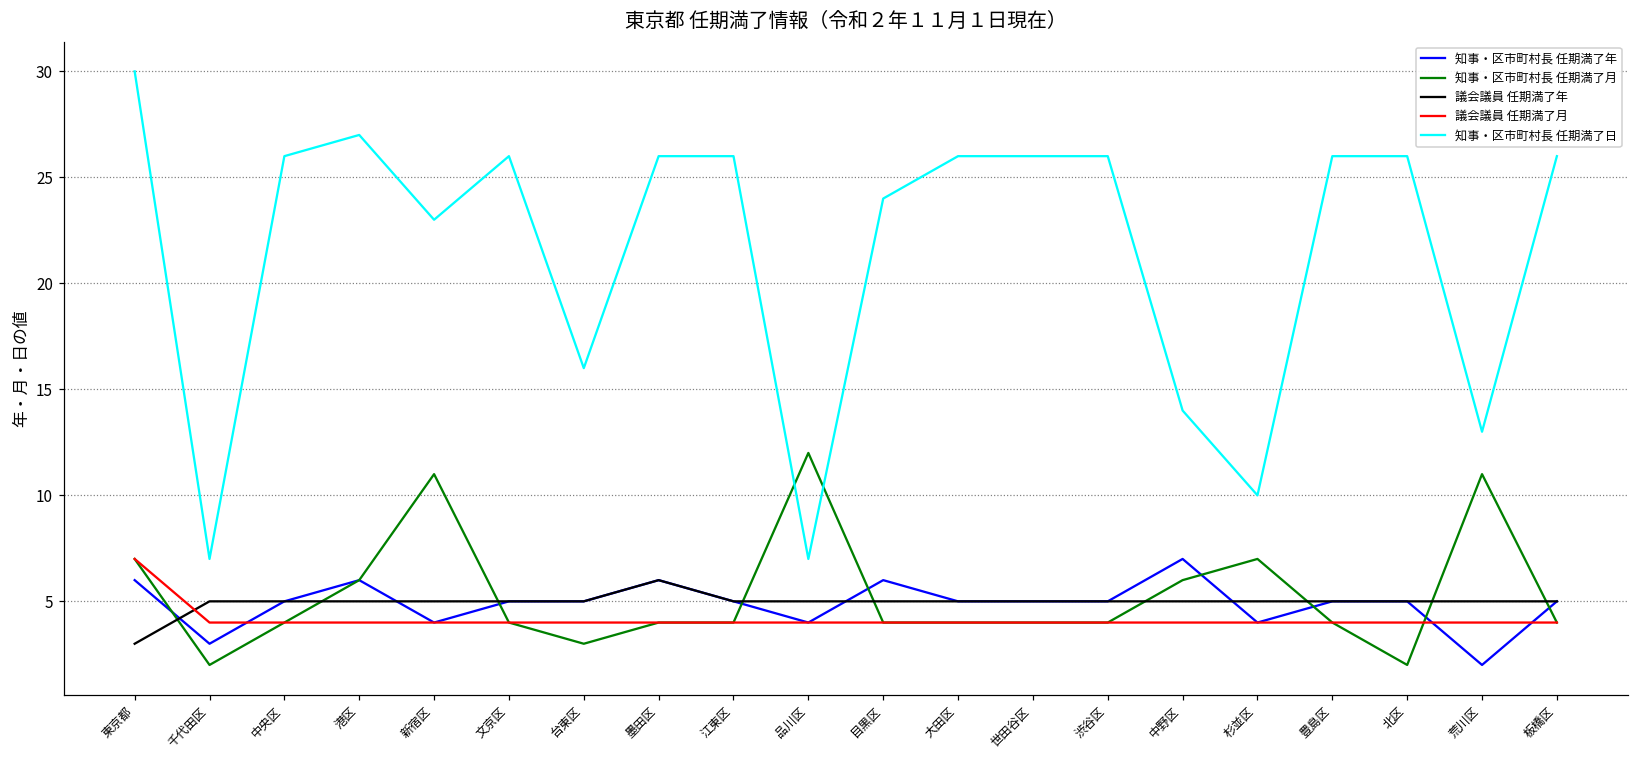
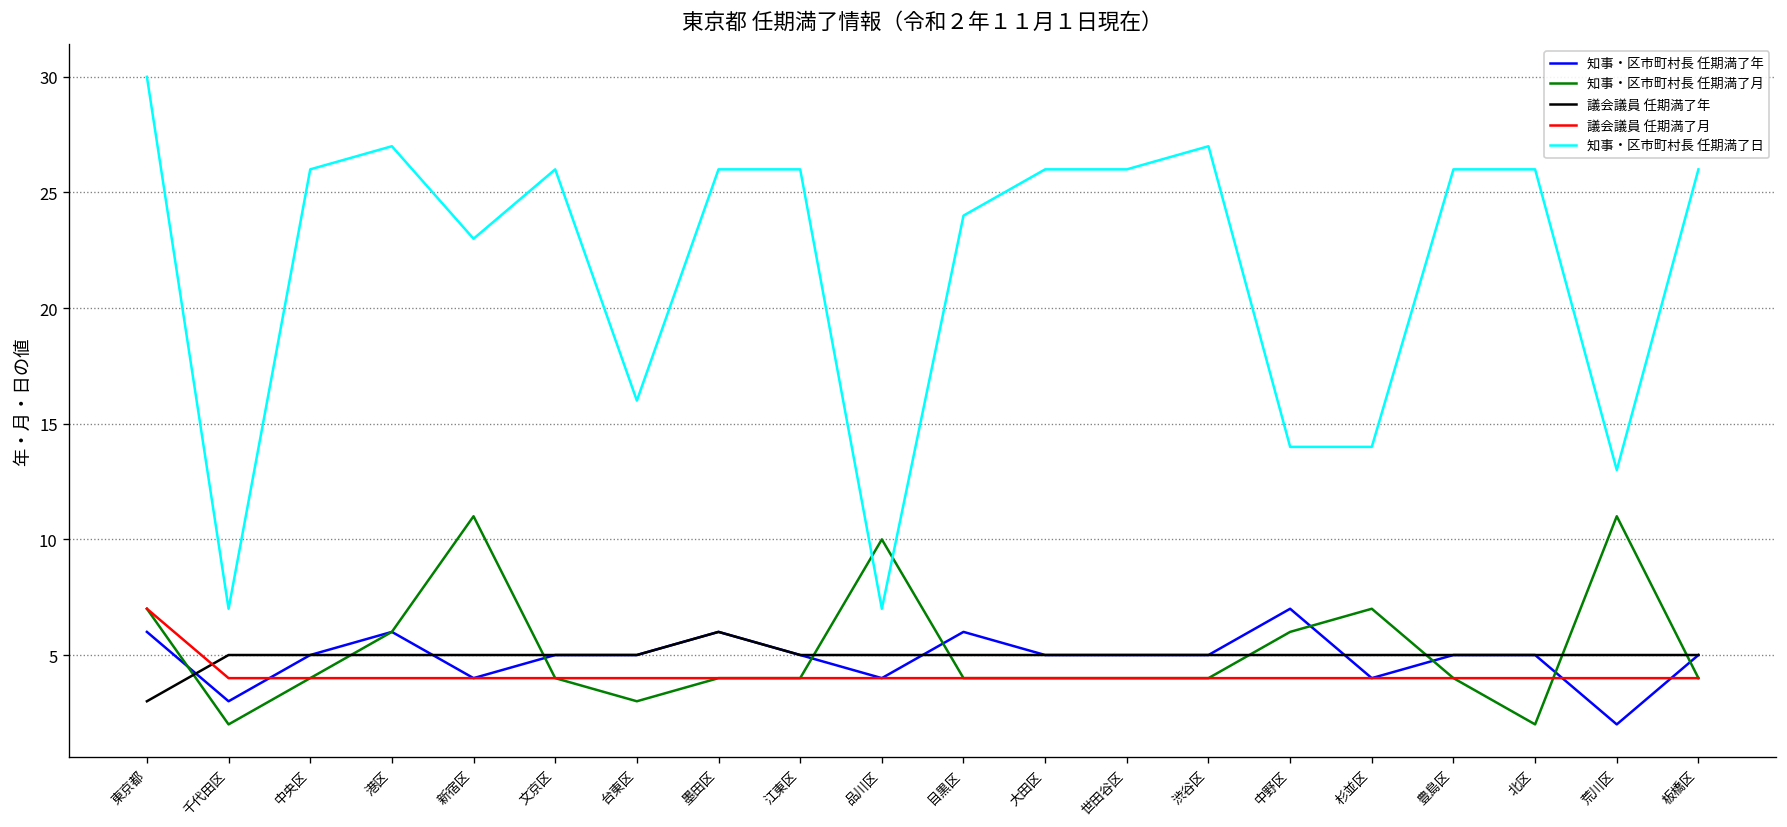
  {
    "知事・区市町村長 任期満了年": {
      "東京都": 6,
      "千代田区": 3,
      "目黒区": 6,
      "中野区": 7,
      "荒川区": 2
    },
    "知事・区市町村長 任期満了月": {
      "千代田区": 2,
      "新宿区": 11,
      "台東区": 3,
-     "品川区": 12,
+     "品川区": 10,
      "中野区": 6,
      "杉並区": 7,
      "北区": 2,
      "荒川区": 11
    },
    "議会議員 任期満了年": {
      "東京都": 3,
      "千代田区": 5,
      "港区": 5,
      "新宿区": 5,
      "品川区": 5,
      "目黒区": 5,
      "中野区": 5,
      "杉並区": 5,
      "荒川区": 5
    },
    "議会議員 任期満了月": {
      "千代田区": 4,
      "港区": 4,
      "台東区": 4,
      "中野区": 4,
      "北区": 4,
      "荒川区": 4
    },
    "知事・区市町村長 任期満了日": {
      "東京都": 30,
      "千代田区": 7,
      "中央区": 26,
      "港区": 27,
      "新宿区": 23,
      "文京区": 26,
      "台東区": 16,
      "墨田区": 26,
      "江東区": 26,
      "品川区": 7,
      "目黒区": 24,
      "大田区": 26,
      "世田谷区": 26,
-     "渋谷区": 26,
+     "渋谷区": 27,
      "中野区": 14,
-     "杉並区": 10,
+     "杉並区": 14,
      "豊島区": 26,
      "北区": 26,
      "荒川区": 13,
      "板橋区": 26
    }
  }
